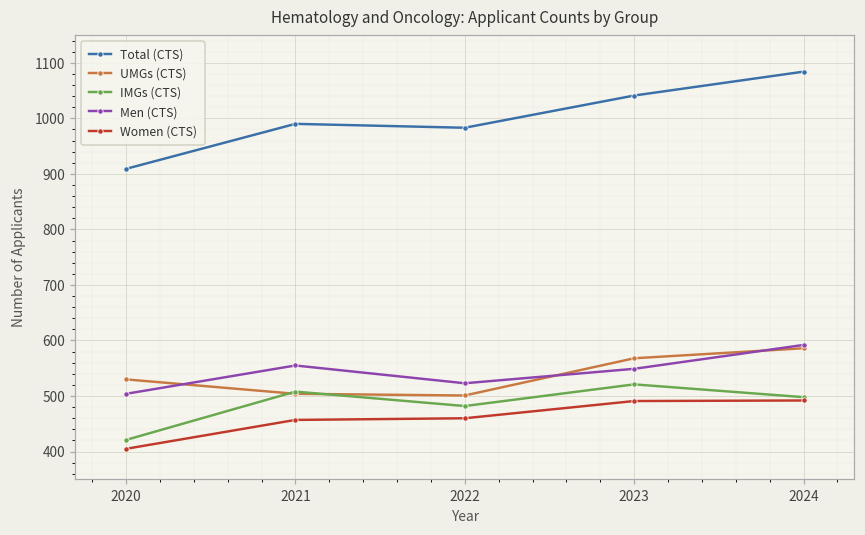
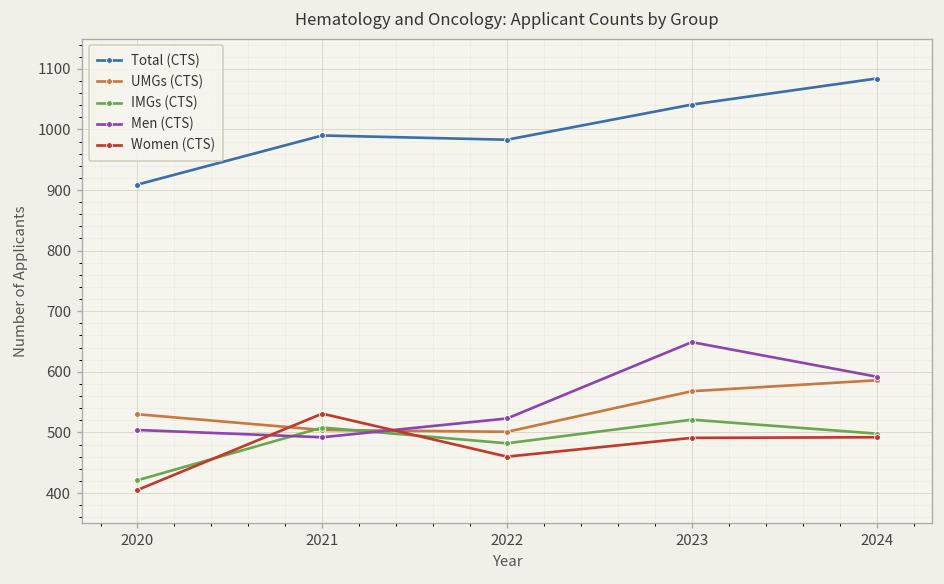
  {
    "Total (CTS)": {
      "2020": 910,
      "2021": 990,
      "2022": 980,
      "2023": 1040,
      "2024": 1080
    },
    "UMGs (CTS)": {
      "2020": 530,
      "2022": 500,
      "2023": 570,
      "2024": 590
    },
    "IMGs (CTS)": {
      "2020": 420,
      "2022": 480,
      "2023": 520,
      "2024": 500
    },
    "Men (CTS)": {
      "2020": 500,
-     "2021": 560,
+     "2021": 490,
      "2022": 520,
-     "2023": 550,
+     "2023": 650,
      "2024": 590
    },
    "Women (CTS)": {
      "2020": 410,
-     "2021": 460,
+     "2021": 530,
      "2022": 460,
      "2023": 490,
      "2024": 490
    }
  }
